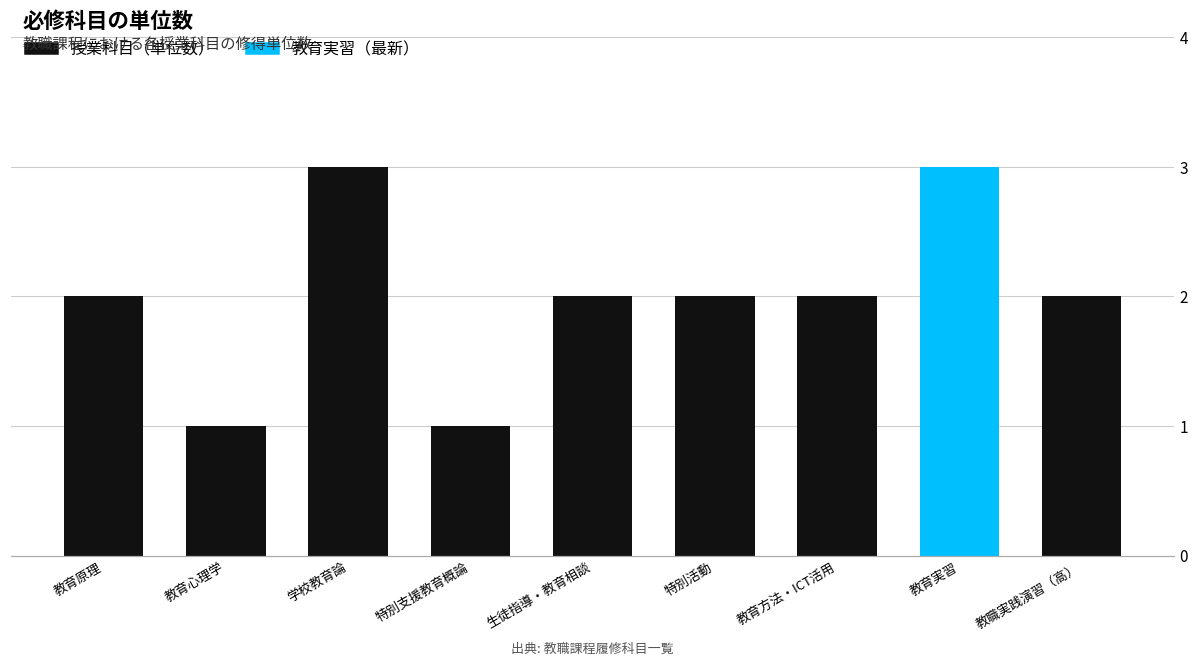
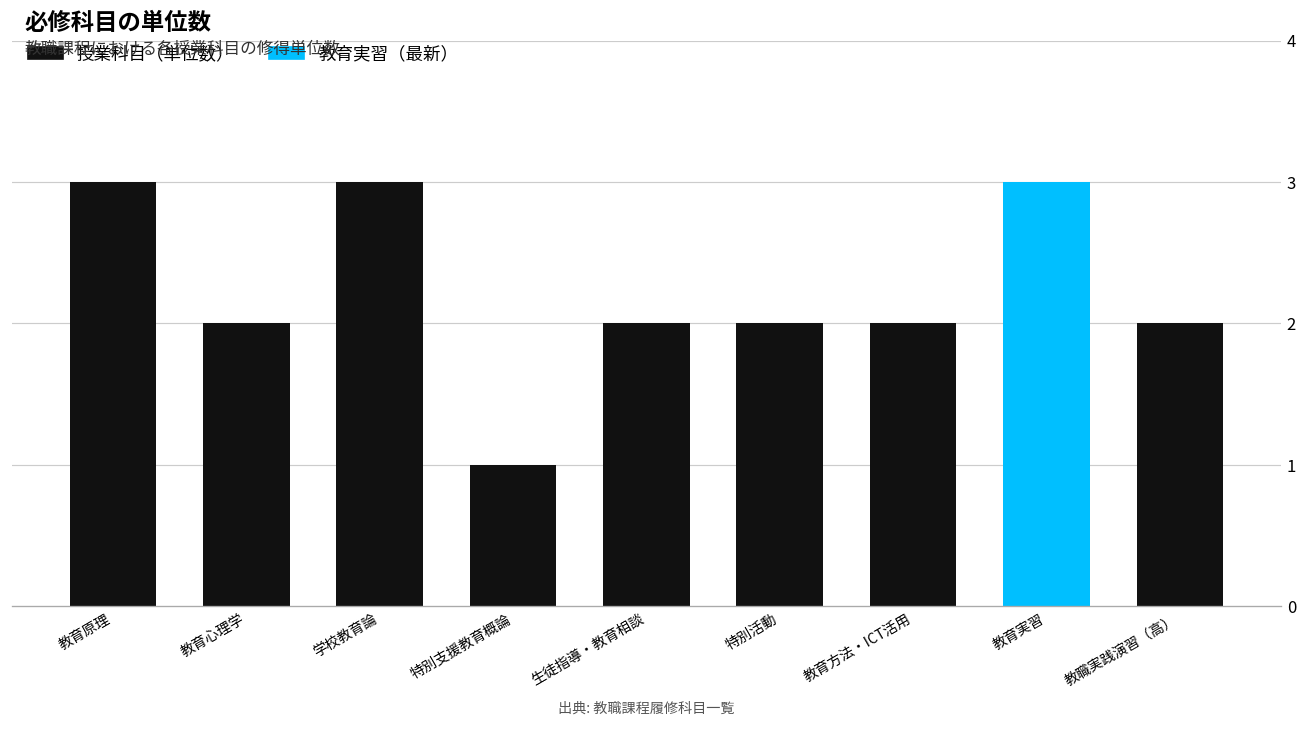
  {
-   "教育原理": 2,
-   "教育心理学": 1,
+   "教育原理": 3,
+   "教育心理学": 2,
    "学校教育論": 3,
    "特別支援教育概論": 1,
    "生徒指導・教育相談": 2,
    "特別活動": 2,
    "教育方法・ICT活用": 2,
    "教育実習": 3,
    "教職実践演習（高）": 2
  }
